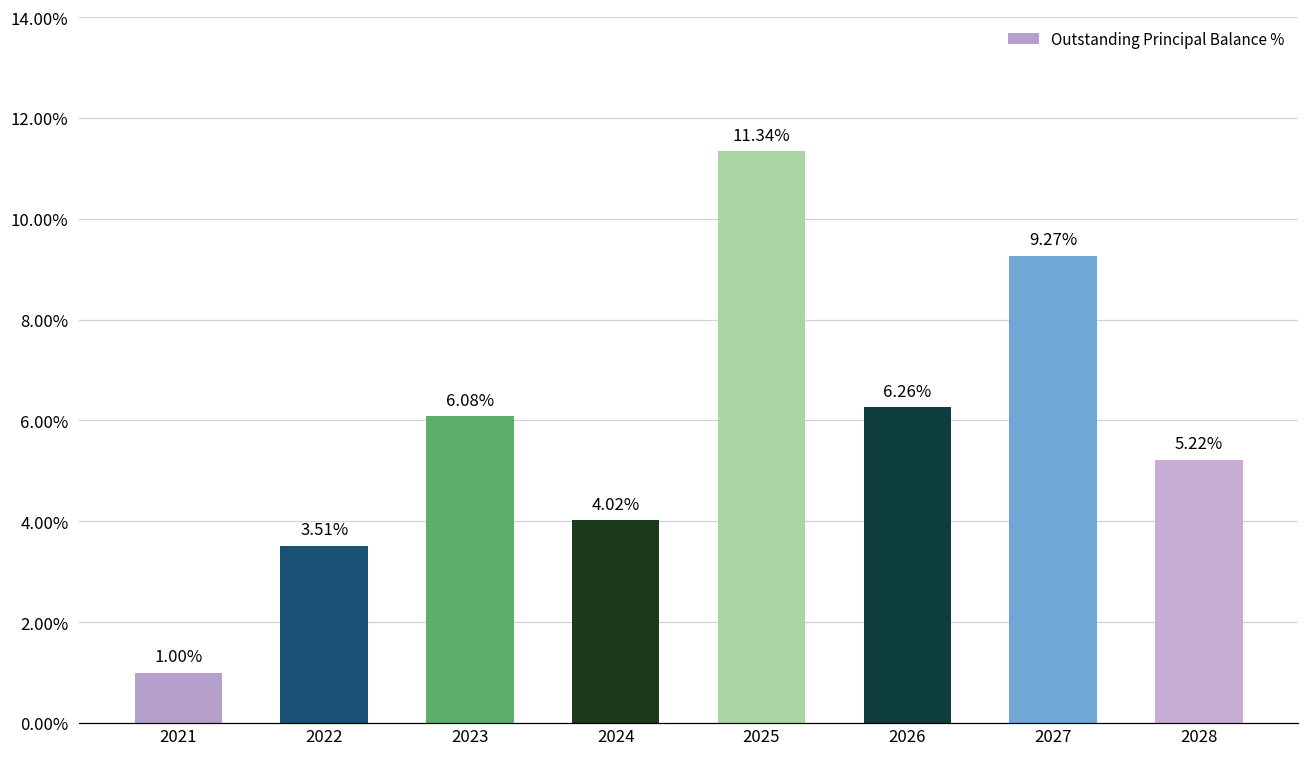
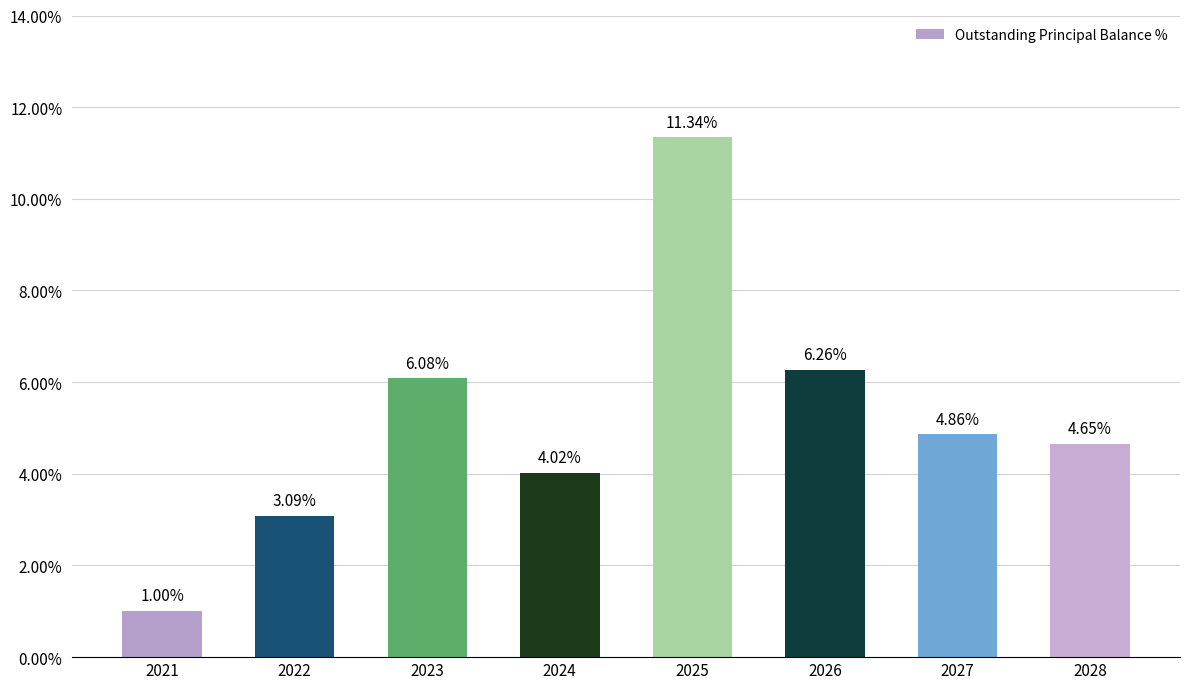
  {
    "2021": "1.00%",
-   "2022": "3.51%",
+   "2022": "3.09%",
    "2023": "6.08%",
    "2024": "4.02%",
    "2025": "11.34%",
    "2026": "6.26%",
-   "2027": "9.27%",
-   "2028": "5.22%"
+   "2027": "4.86%",
+   "2028": "4.65%"
  }
